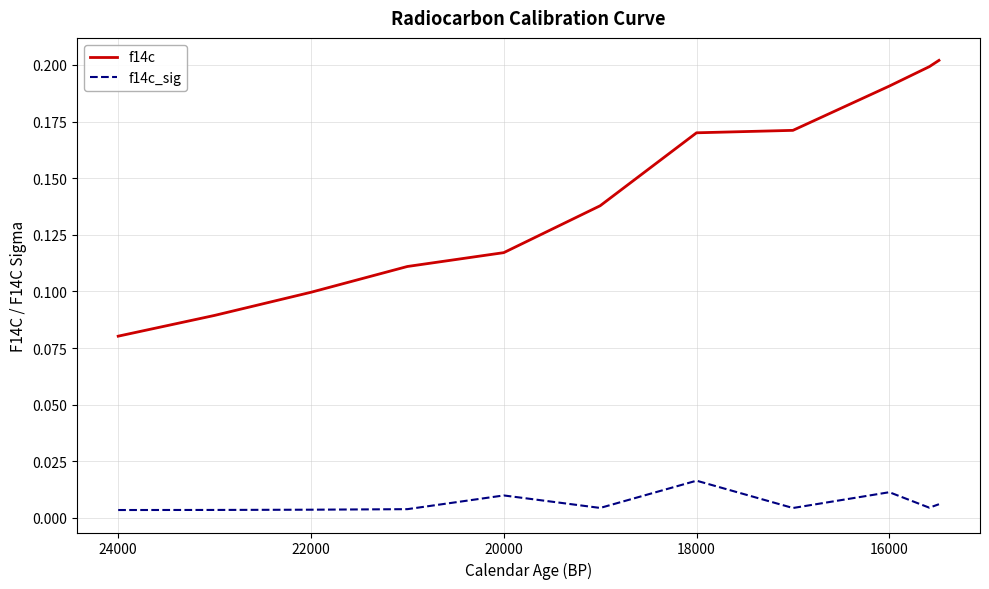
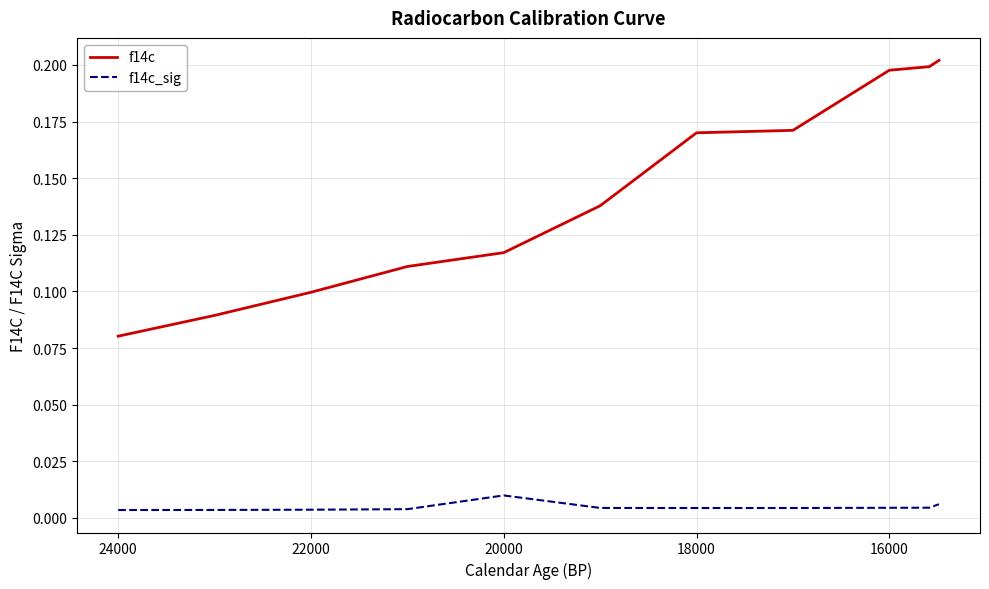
  {
    "f14c": {
      "24000": 0.080,
      "22000": 0.100,
      "20000": 0.117,
      "18000": 0.170,
-     "16000": 0.191
+     "16000": 0.198
    },
    "f14c_sig": {
      "24000": 0.003,
      "22000": 0.004,
      "20000": 0.010,
-     "18000": 0.016,
-     "16000": 0.011
+     "18000": 0.004,
+     "16000": 0.004
    }
  }
